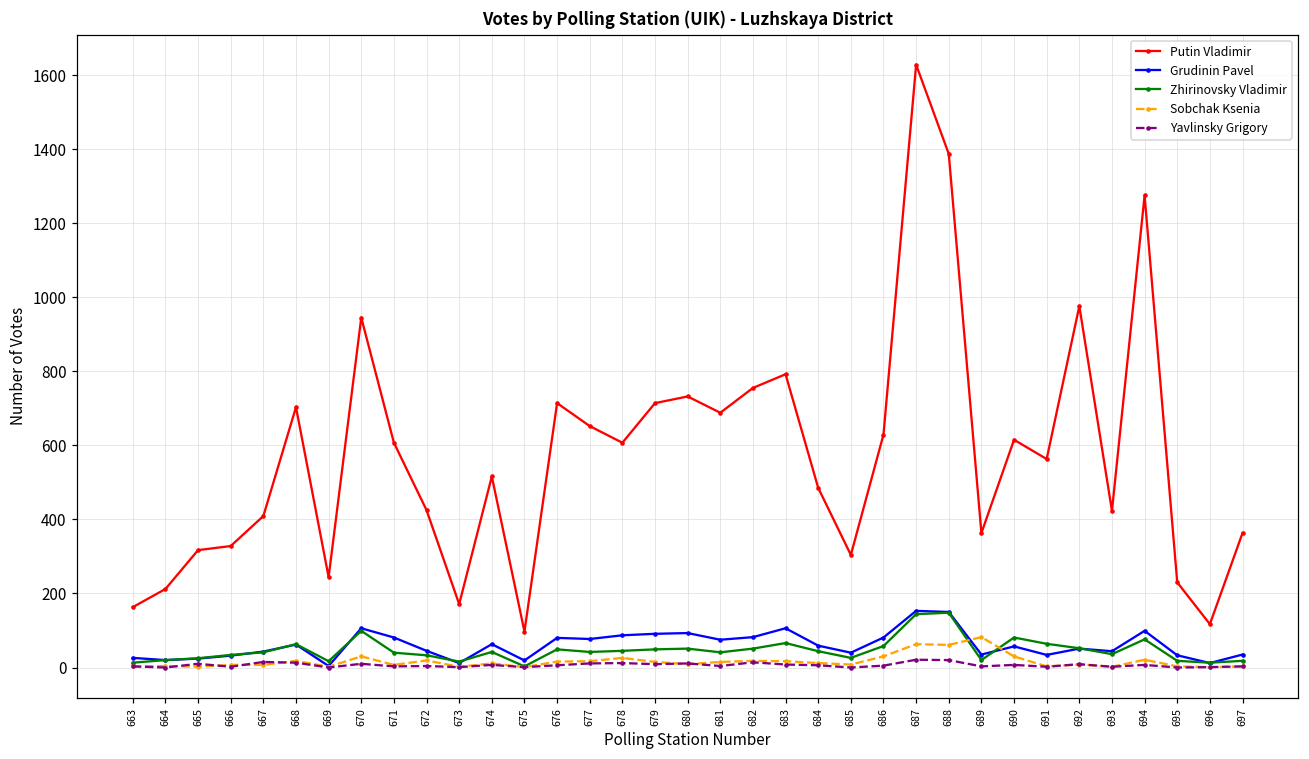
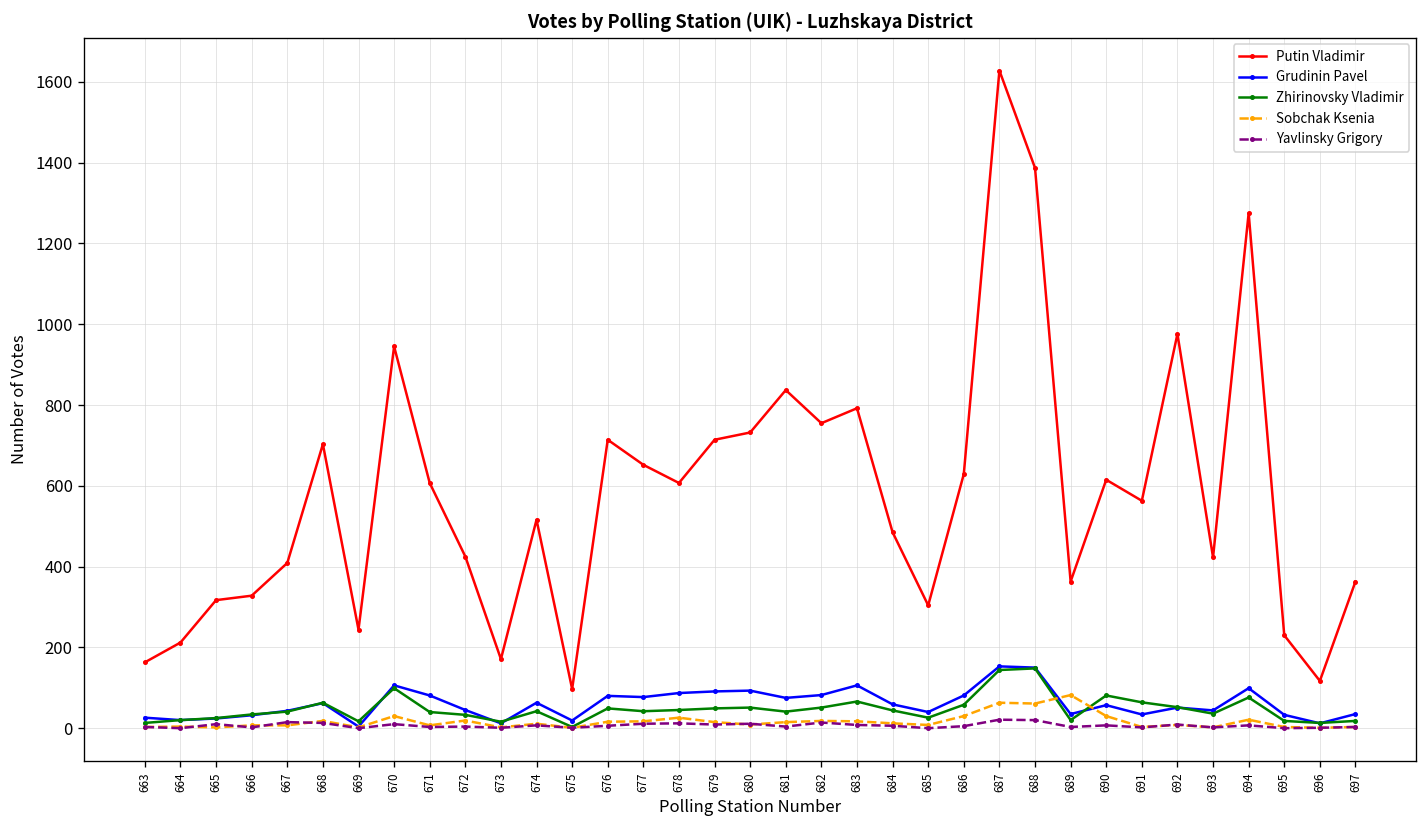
  {
    "Putin Vladimir": {
      "663": 160,
      "664": 210,
      "665": 320,
      "666": 330,
      "667": 410,
      "668": 700,
      "669": 240,
      "670": 950,
      "671": 610,
      "672": 430,
      "673": 170,
      "674": 520,
      "675": 100,
      "676": 710,
      "677": 650,
      "678": 610,
      "679": 710,
      "680": 730,
-     "681": 690,
+     "681": 840,
      "682": 760,
      "683": 790,
      "684": 490,
      "685": 300,
      "686": 630,
      "687": 1630,
      "688": 1390,
      "689": 360,
      "690": 620,
      "691": 560,
      "692": 980,
      "693": 420,
      "694": 1280,
      "695": 230,
      "696": 120,
      "697": 360
    },
    "Grudinin Pavel": {
      "663": 30,
      "671": 80,
      "672": 50,
      "674": 60,
      "675": 20,
      "676": 80,
      "677": 80,
      "678": 90,
      "679": 90,
      "680": 90,
      "681": 80,
      "682": 80,
      "683": 110,
      "684": 60,
      "685": 40,
      "686": 80,
      "687": 150,
      "689": 40,
      "690": 60,
      "691": 30,
      "693": 40,
      "694": 100,
      "695": 30,
      "697": 40
    },
    "Zhirinovsky Vladimir": {
      "663": 10,
      "669": 20,
      "671": 40,
      "672": 30,
      "674": 40,
      "676": 50,
      "677": 40,
      "678": 50,
      "679": 50,
      "680": 50,
      "681": 40,
      "682": 50,
      "683": 70,
      "684": 40,
      "685": 30,
      "686": 60,
      "687": 140,
      "689": 20,
      "690": 80,
      "691": 60,
      "693": 40,
      "694": 80,
      "695": 20,
      "697": 20
    },
    "Sobchak Ksenia": {
      "665": 0,
      "667": 10,
      "670": 30,
      "672": 20,
      "676": 20,
      "678": 30,
      "681": 20,
      "683": 20,
      "685": 10,
      "686": 30,
      "687": 60,
      "688": 60,
      "689": 80,
      "690": 30,
      "694": 20
    },
    "Yavlinsky Grigory": {
      "665": 10,
      "667": 20,
      "670": 10,
      "672": 0,
      "676": 10,
      "678": 10,
      "681": 0,
      "683": 10,
      "685": 0,
      "686": 10,
      "687": 20,
      "688": 20,
      "689": 0,
      "690": 10,
      "694": 10
    }
  }
